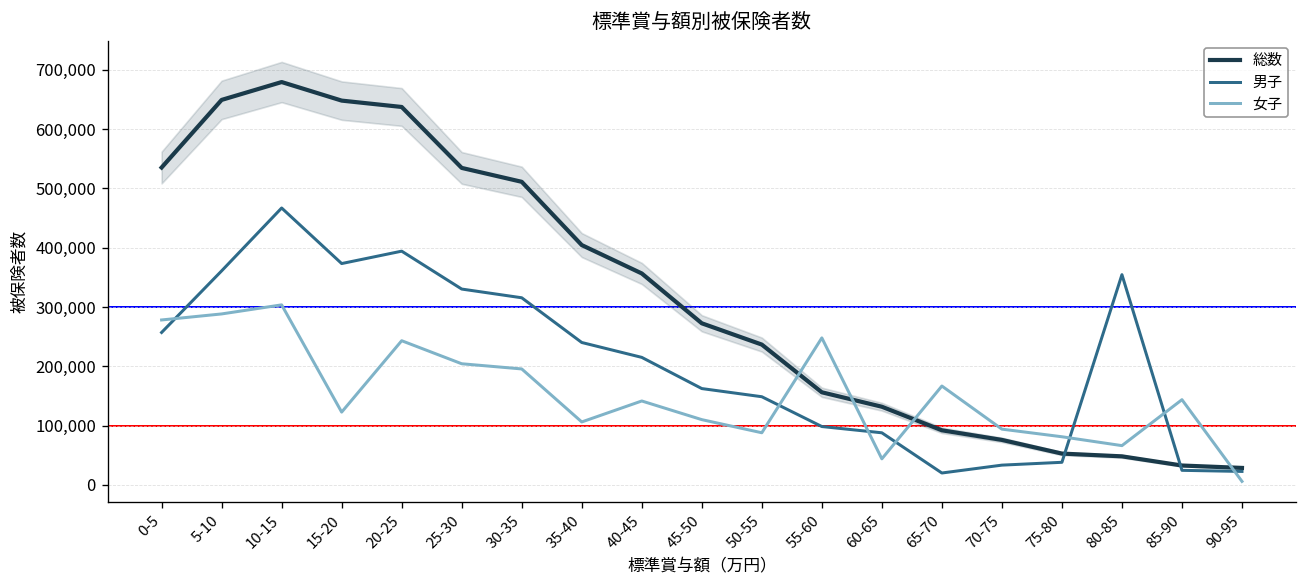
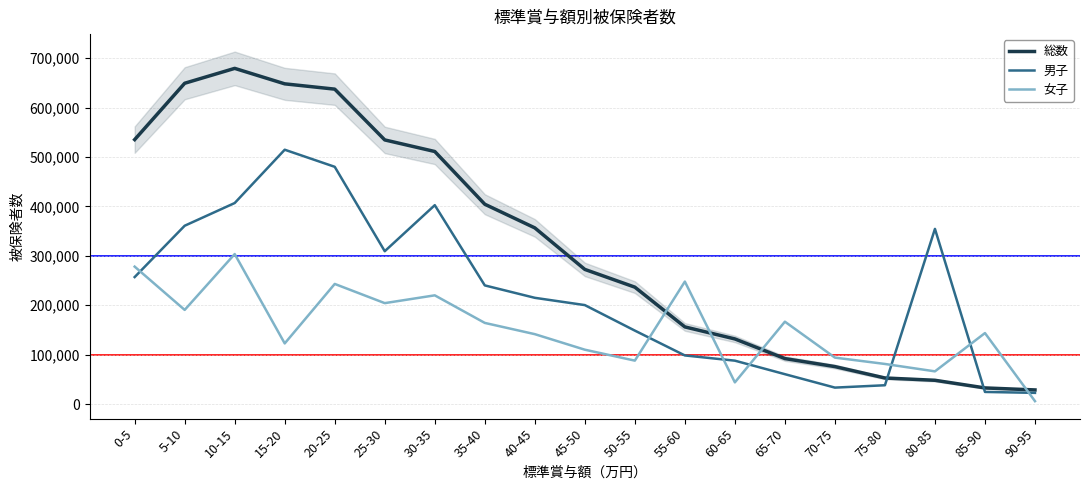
  {
    "男子": {
      "0-5": "260,000",
      "5-10": "360,000",
-     "10-15": "470,000",
-     "15-20": "370,000",
-     "20-25": "390,000",
-     "25-30": "330,000",
-     "30-35": "320,000",
+     "10-15": "410,000",
+     "15-20": "510,000",
+     "20-25": "480,000",
+     "25-30": "310,000",
+     "30-35": "400,000",
      "35-40": "240,000",
      "40-45": "220,000",
-     "45-50": "160,000",
+     "45-50": "200,000",
      "50-55": "150,000",
      "55-60": "100,000",
      "60-65": "90,000",
-     "65-70": "20,000",
+     "65-70": "60,000",
      "70-75": "30,000",
      "75-80": "40,000",
      "80-85": "350,000",
      "85-90": "20,000",
      "90-95": "20,000"
    },
    "女子": {
      "0-5": "280,000",
-     "5-10": "290,000",
+     "5-10": "190,000",
      "10-15": "300,000",
      "15-20": "120,000",
      "20-25": "240,000",
      "25-30": "200,000",
-     "30-35": "200,000",
-     "35-40": "110,000",
+     "30-35": "220,000",
+     "35-40": "160,000",
      "40-45": "140,000",
      "45-50": "110,000",
      "50-55": "90,000",
      "55-60": "250,000",
      "60-65": "40,000",
      "65-70": "170,000",
      "70-75": "90,000",
      "75-80": "80,000",
      "80-85": "70,000",
      "85-90": "140,000",
      "90-95": "10,000"
    }
  }
